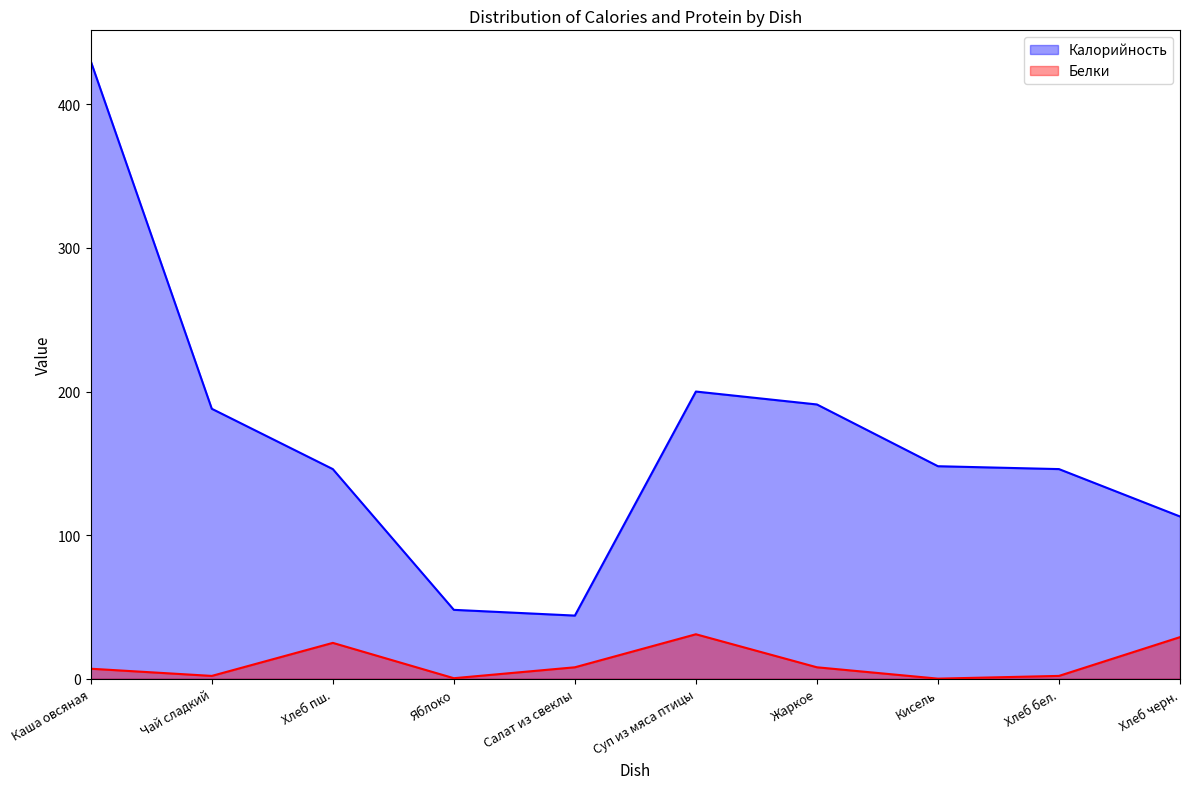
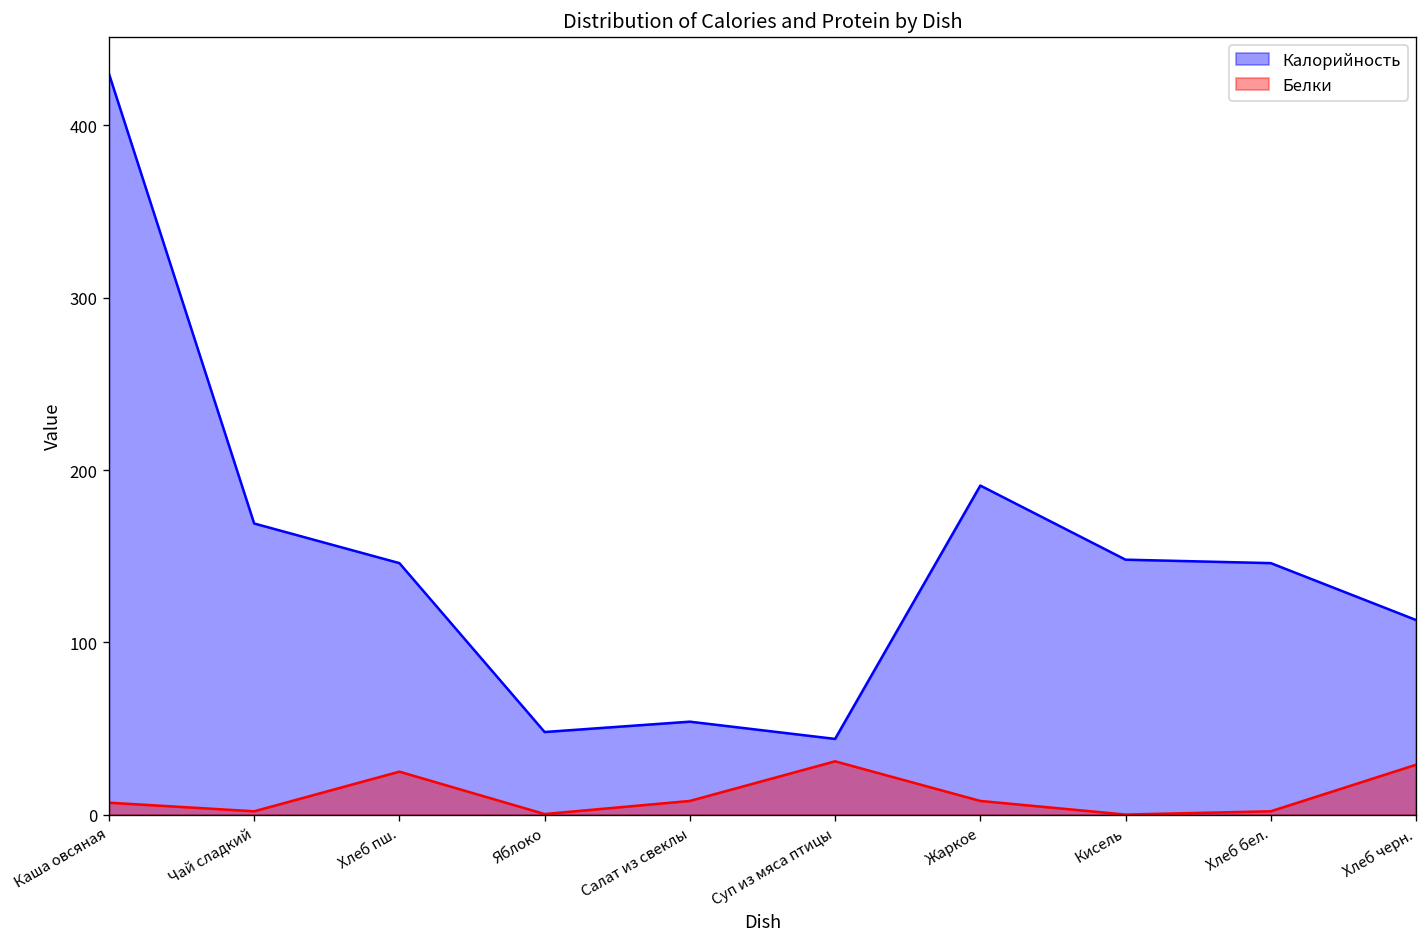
  {
    "Калорийность": {
      "Каша овсяная": 430,
-     "Чай сладкий": 188,
+     "Чай сладкий": 169,
      "Хлеб пш.": 146,
      "Яблоко": 48,
-     "Салат из свеклы": 44,
-     "Суп из мяса птицы": 200,
+     "Салат из свеклы": 54,
+     "Суп из мяса птицы": 44,
      "Жаркое": 191,
      "Кисель": 148,
      "Хлеб бел.": 146,
      "Хлеб черн.": 113
    },
    "Белки": {
      "Каша овсяная": 7,
      "Чай сладкий": 2,
      "Хлеб пш.": 25,
      "Яблоко": 0,
      "Салат из свеклы": 8,
      "Суп из мяса птицы": 31,
      "Жаркое": 8,
      "Кисель": 0,
      "Хлеб бел.": 2,
      "Хлеб черн.": 29
    }
  }
